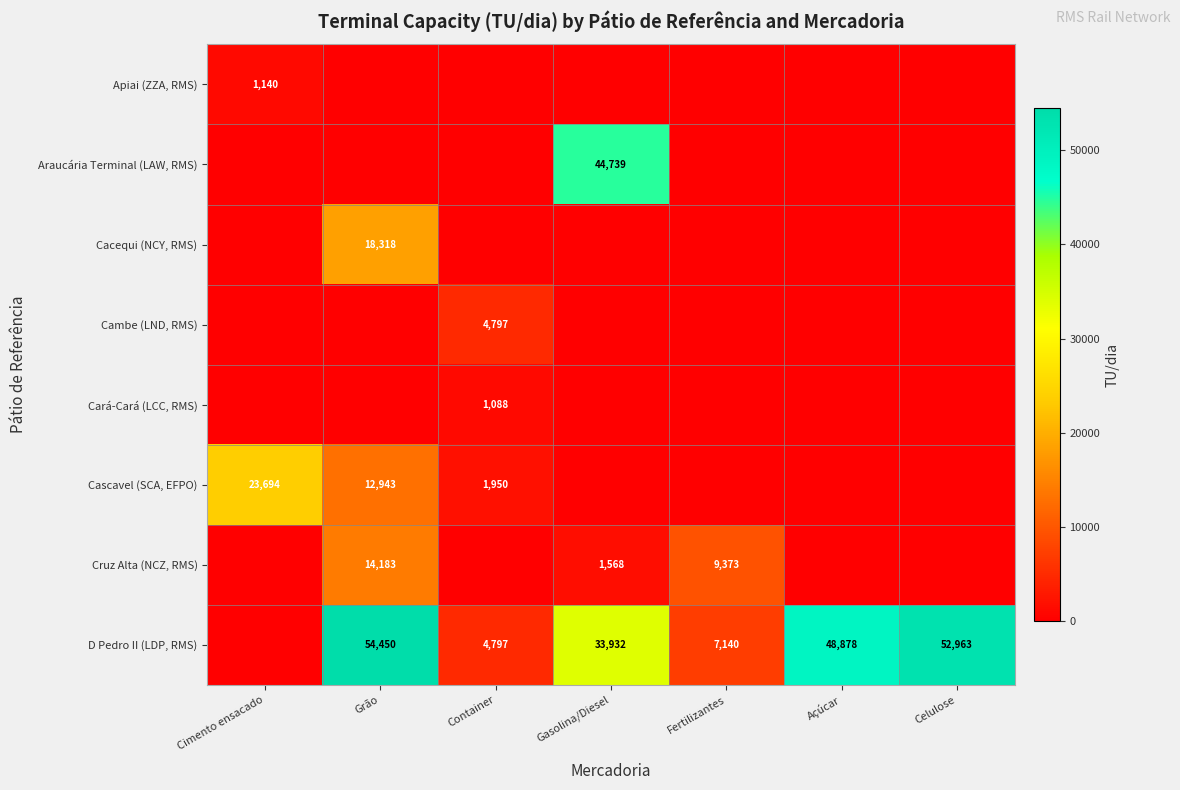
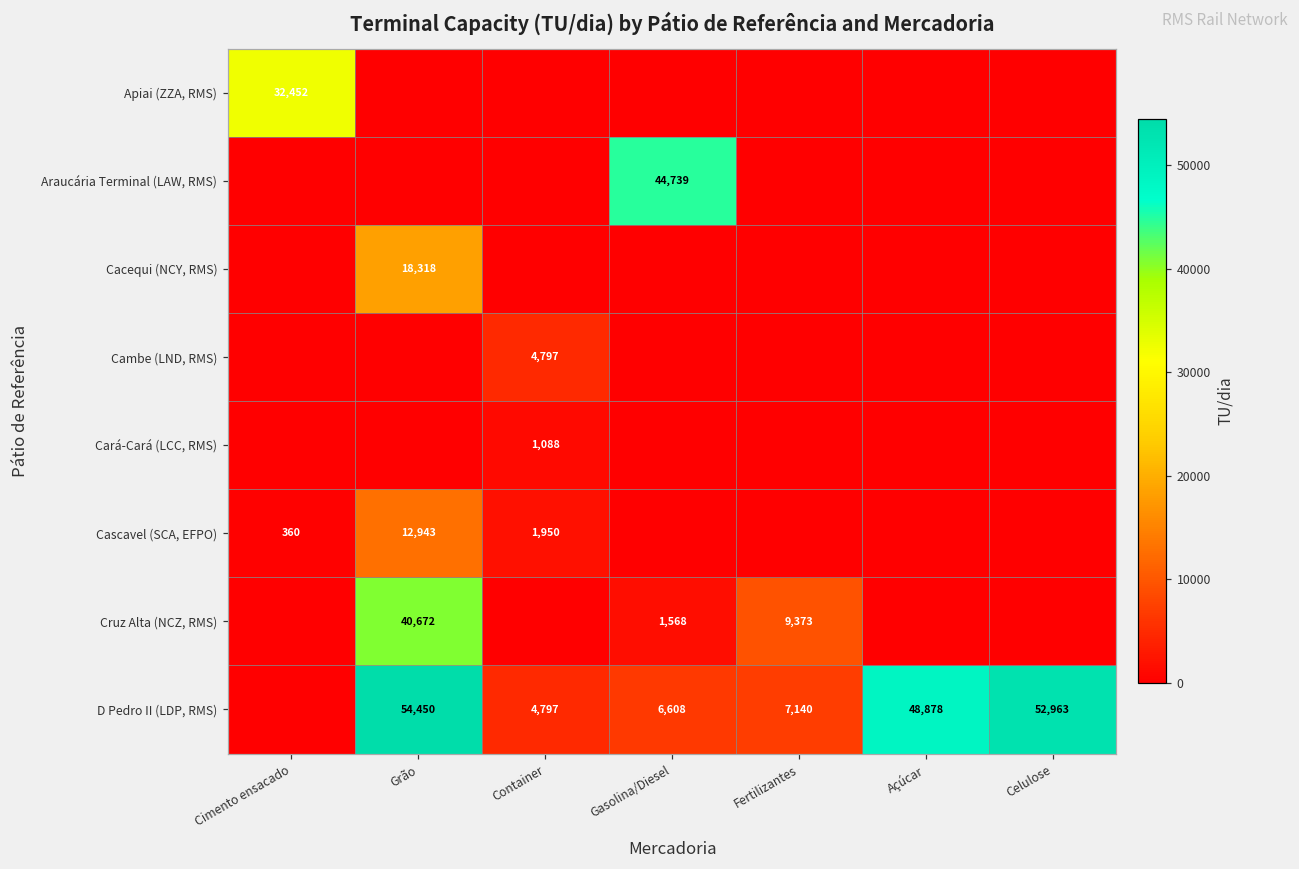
  {
    "Apiai (ZZA, RMS)": {
-     "Cimento ensacado": "1,140"
+     "Cimento ensacado": "32,452"
    },
    "Araucária Terminal (LAW, RMS)": {
      "Gasolina/Diesel": "44,739"
    },
    "Cacequi (NCY, RMS)": {
      "Grão": "18,318"
    },
    "Cambe (LND, RMS)": {
      "Container": "4,797"
    },
    "Cará-Cará (LCC, RMS)": {
      "Container": "1,088"
    },
    "Cascavel (SCA, EFPO)": {
-     "Cimento ensacado": "23,694",
+     "Cimento ensacado": "360",
      "Grão": "12,943",
      "Container": "1,950"
    },
    "Cruz Alta (NCZ, RMS)": {
-     "Grão": "14,183",
+     "Grão": "40,672",
      "Gasolina/Diesel": "1,568",
      "Fertilizantes": "9,373"
    },
    "D Pedro II (LDP, RMS)": {
      "Grão": "54,450",
      "Container": "4,797",
-     "Gasolina/Diesel": "33,932",
+     "Gasolina/Diesel": "6,608",
      "Fertilizantes": "7,140",
      "Açúcar": "48,878",
      "Celulose": "52,963"
    }
  }
